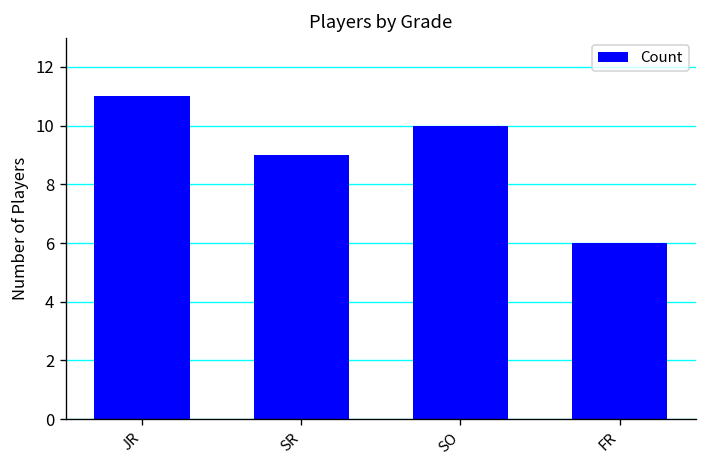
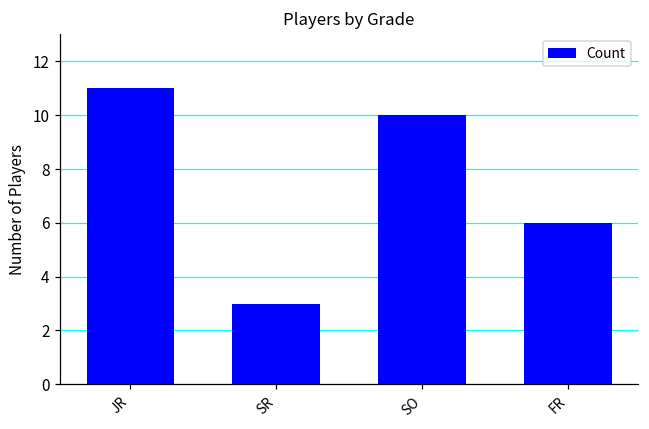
  {
    "JR": 11,
-   "SR": 9,
+   "SR": 3,
    "SO": 10,
    "FR": 6
  }
